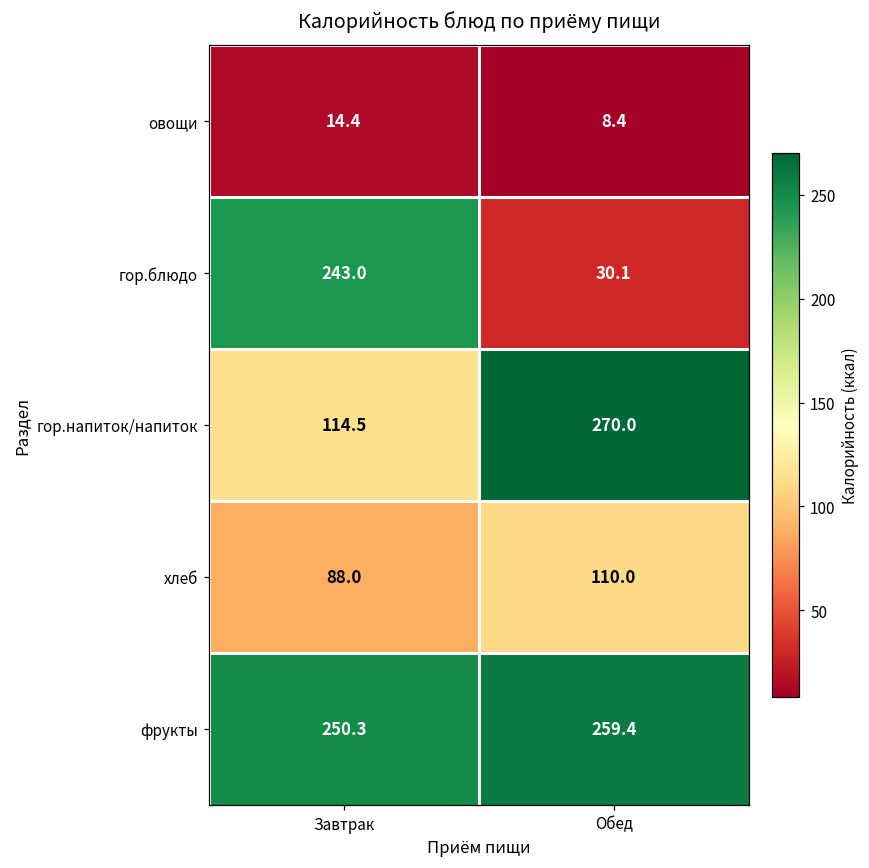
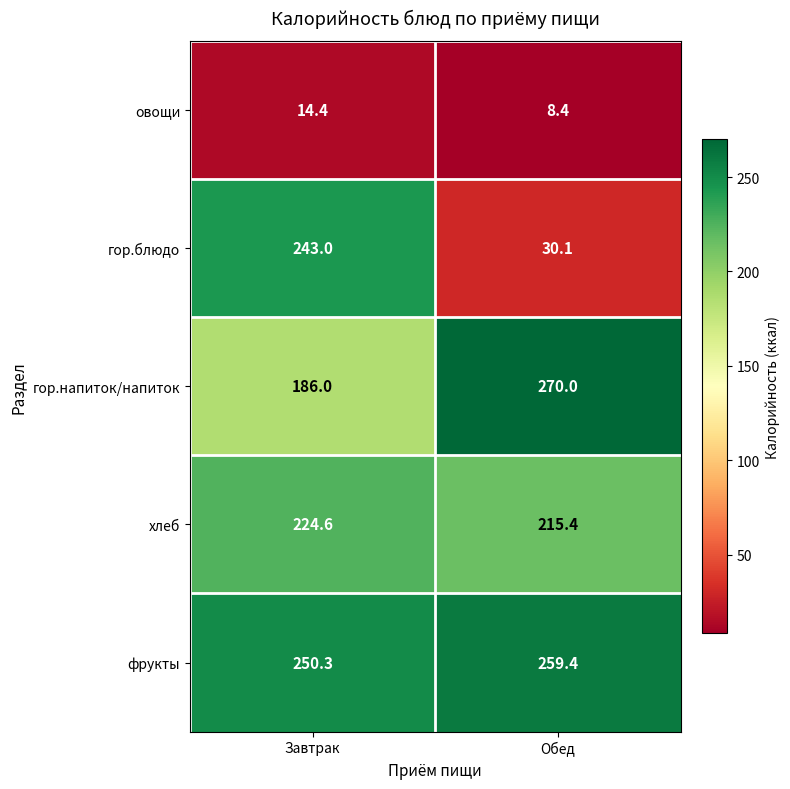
  {
    "овощи": {
      "Завтрак": 14.4,
      "Обед": 8.4
    },
    "гор.блюдо": {
      "Завтрак": 243.0,
      "Обед": 30.1
    },
    "гор.напиток/напиток": {
-     "Завтрак": 114.5,
+     "Завтрак": 186.0,
      "Обед": 270.0
    },
    "хлеб": {
-     "Завтрак": 88.0,
-     "Обед": 110.0
+     "Завтрак": 224.6,
+     "Обед": 215.4
    },
    "фрукты": {
      "Завтрак": 250.3,
      "Обед": 259.4
    }
  }
